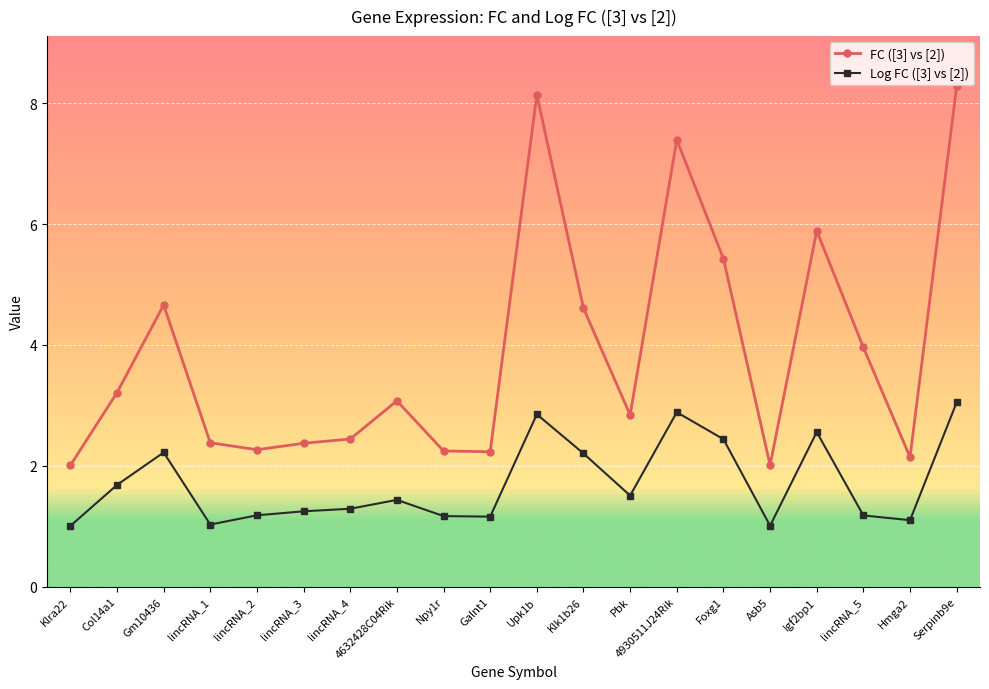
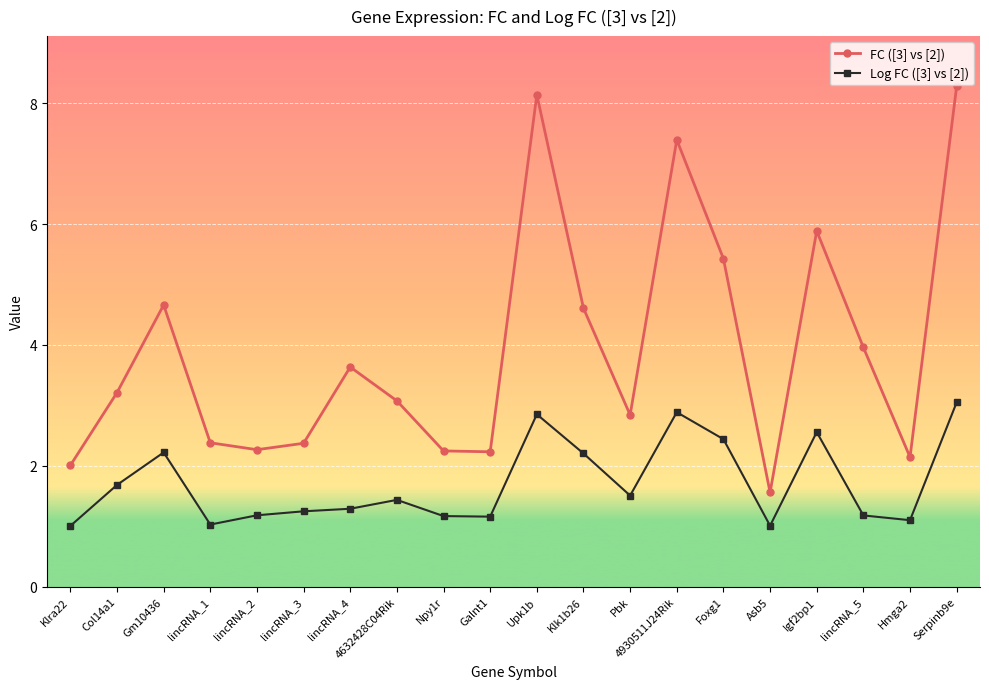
  {
    "FC ([3] vs [2])": {
      "Klra22": 2.0,
      "Col14a1": 3.2,
      "Gm10436": 4.7,
      "lincRNA_1": 2.4,
      "lincRNA_2": 2.3,
      "lincRNA_3": 2.4,
-     "lincRNA_4": 2.4,
+     "lincRNA_4": 3.6,
      "4632428C04Rik": 3.1,
      "Npy1r": 2.2,
      "Galnt1": 2.2,
      "Upk1b": 8.1,
      "Klk1b26": 4.6,
      "Pbk": 2.8,
      "4930511J24Rik": 7.4,
      "Foxg1": 5.4,
-     "Asb5": 2.0,
+     "Asb5": 1.6,
      "Igf2bp1": 5.9,
      "lincRNA_5": 4.0,
      "Hmga2": 2.1,
      "Serpinb9e": 8.3
    },
    "Log FC ([3] vs [2])": {
      "Klra22": 1.0,
      "Col14a1": 1.7,
      "Gm10436": 2.2,
      "lincRNA_1": 1.0,
      "lincRNA_2": 1.2,
      "lincRNA_3": 1.2,
      "lincRNA_4": 1.3,
      "4632428C04Rik": 1.4,
      "Npy1r": 1.2,
      "Galnt1": 1.2,
      "Upk1b": 2.9,
      "Klk1b26": 2.2,
      "Pbk": 1.5,
      "4930511J24Rik": 2.9,
      "Foxg1": 2.4,
      "Asb5": 1.0,
      "Igf2bp1": 2.6,
      "lincRNA_5": 1.2,
      "Hmga2": 1.1,
      "Serpinb9e": 3.1
    }
  }
